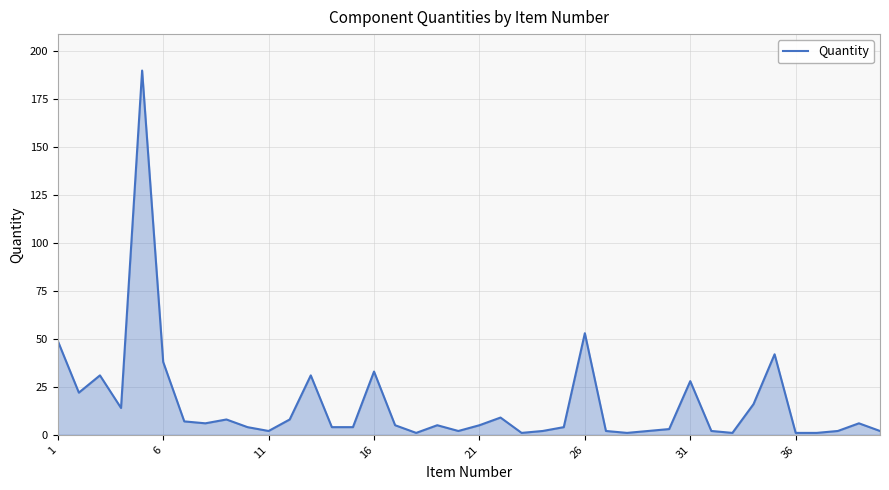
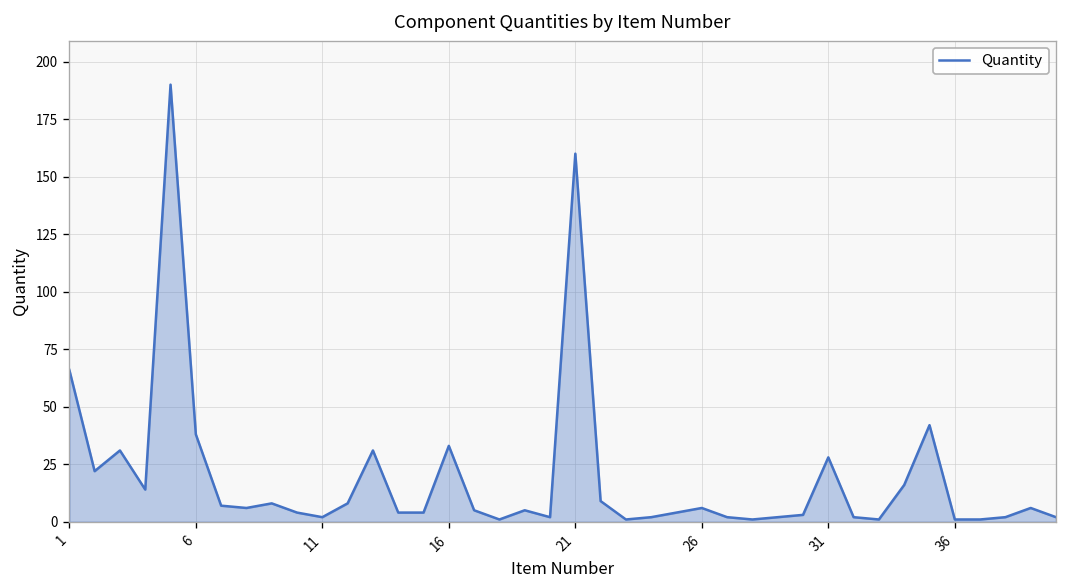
  {
-   "1": 49,
+   "1": 66,
    "6": 38,
    "11": 2,
    "16": 33,
-   "21": 5,
-   "26": 53,
+   "21": 160,
+   "26": 6,
    "31": 28,
    "36": 1
  }
